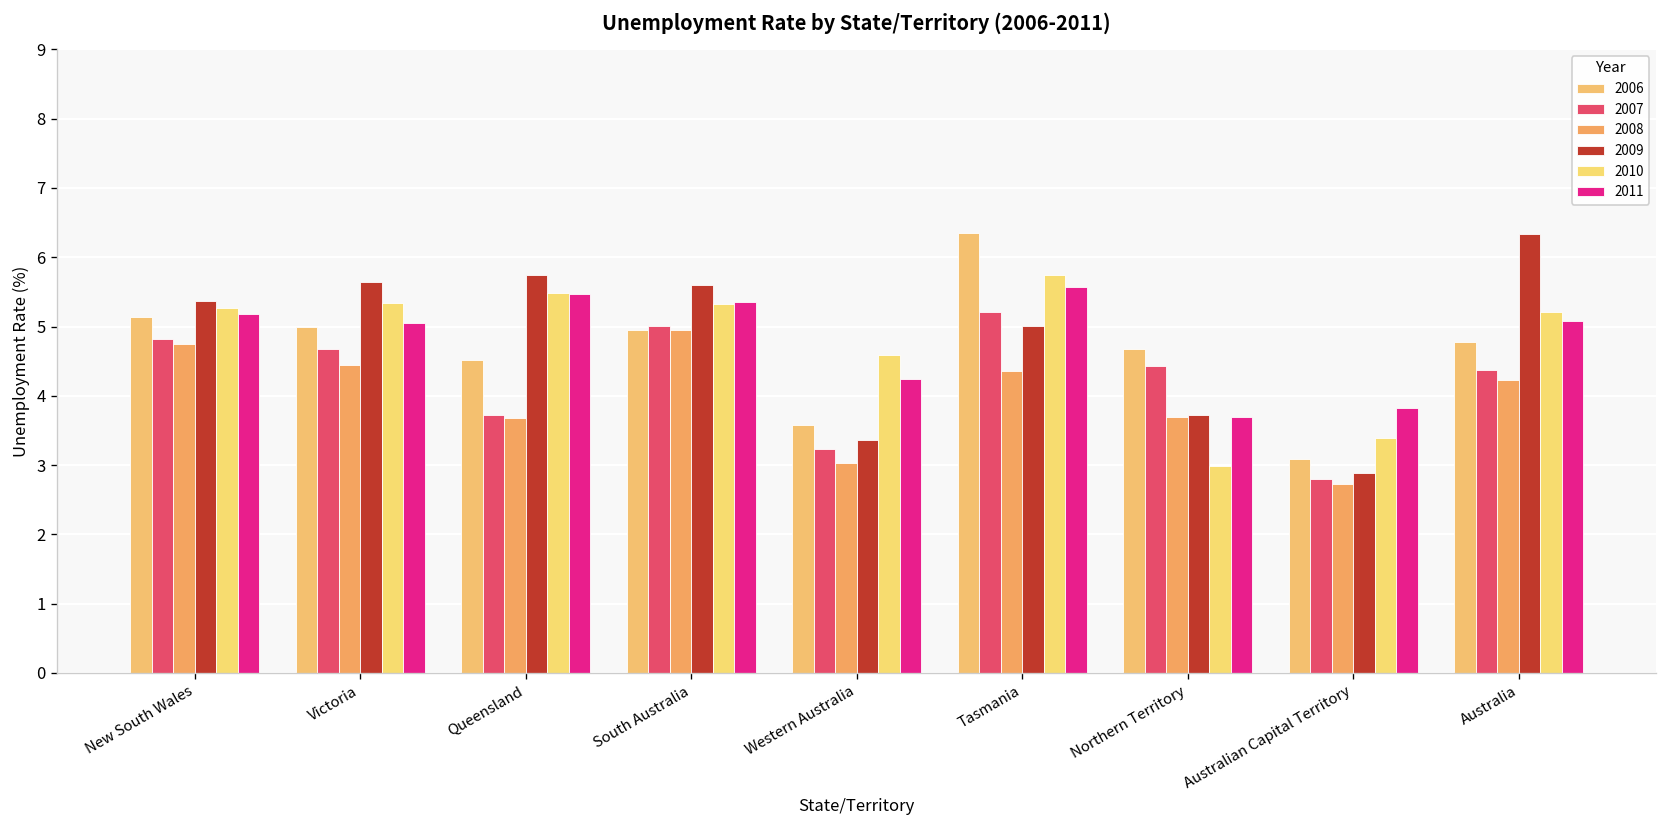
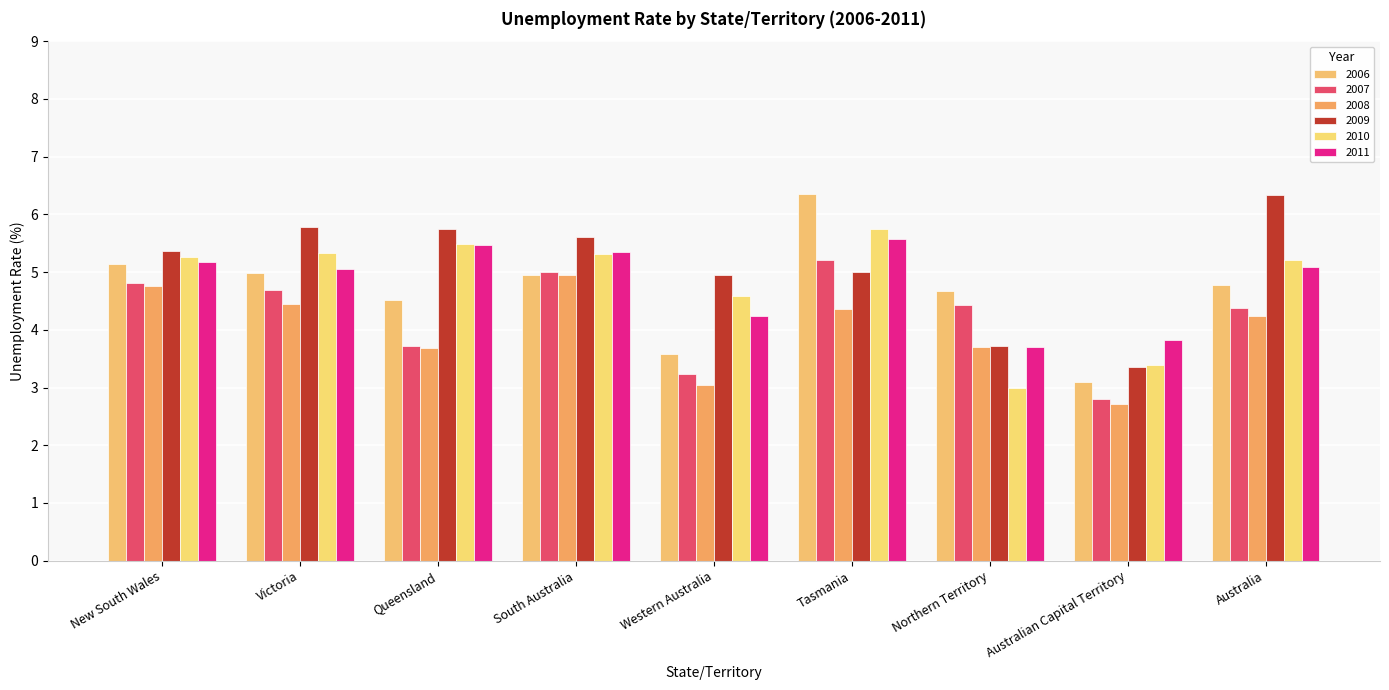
  {
    "2009": {
      "New South Wales": 5.4,
-     "Victoria": 5.6,
+     "Victoria": 5.8,
      "Queensland": 5.7,
      "South Australia": 5.6,
-     "Western Australia": 3.4,
+     "Western Australia": 4.9,
      "Tasmania": 5.0,
      "Northern Territory": 3.7,
-     "Australian Capital Territory": 2.9,
+     "Australian Capital Territory": 3.4,
      "Australia": 6.3
    }
  }
